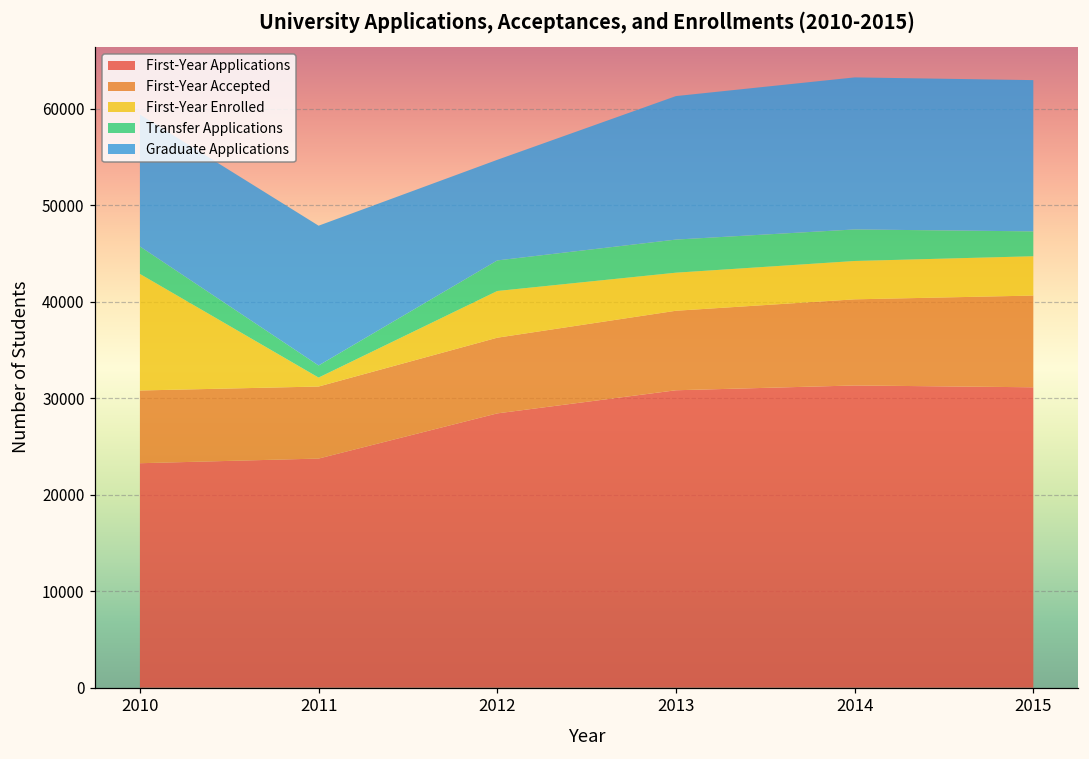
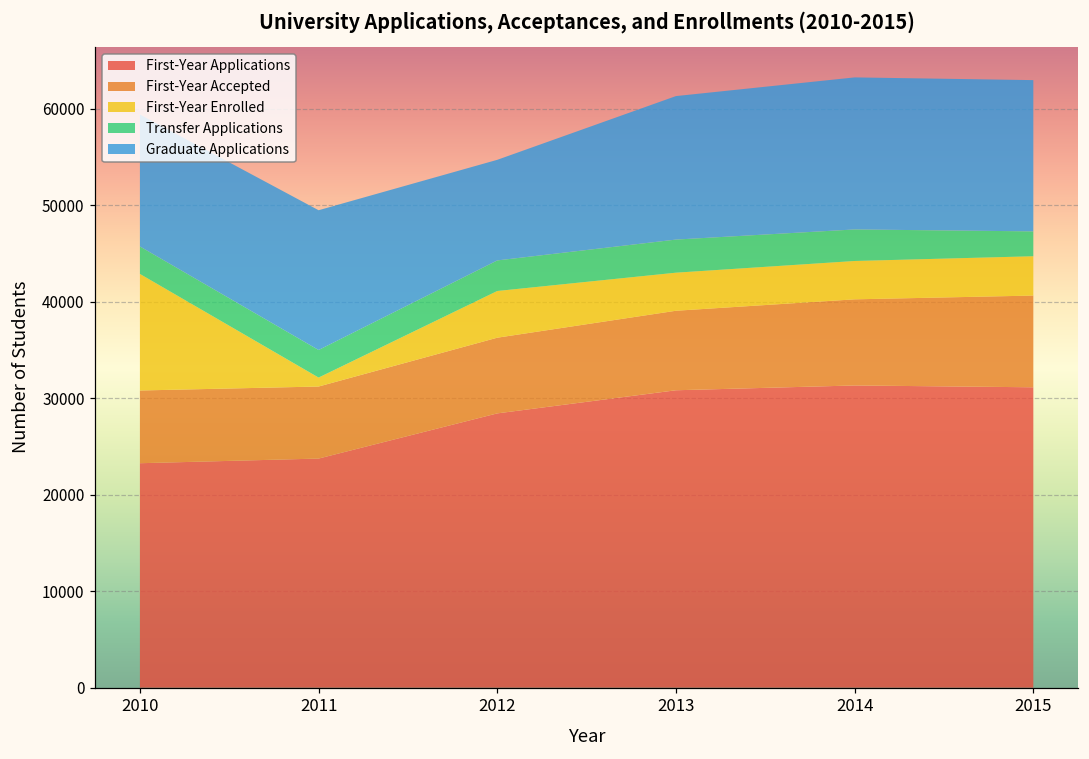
  {
    "First-Year Enrolled": {
      "2010": 12000,
      "2011": 1000,
      "2012": 5000,
      "2013": 4000,
      "2014": 4000,
      "2015": 4000
    },
    "Transfer Applications": {
      "2010": 3000,
-     "2011": 1000,
+     "2011": 3000,
      "2012": 3000,
      "2013": 3000,
      "2014": 3000,
      "2015": 3000
    },
    "Graduate Applications": {
      "2011": 14000,
      "2012": 10000,
      "2013": 15000,
      "2014": 16000,
      "2015": 16000
    }
  }
